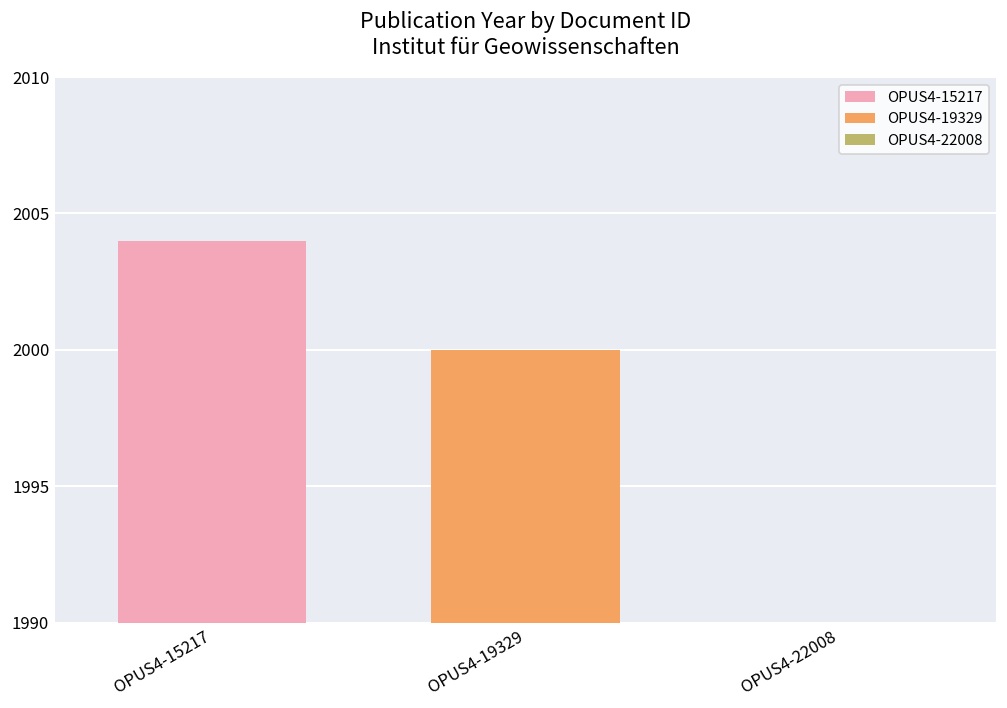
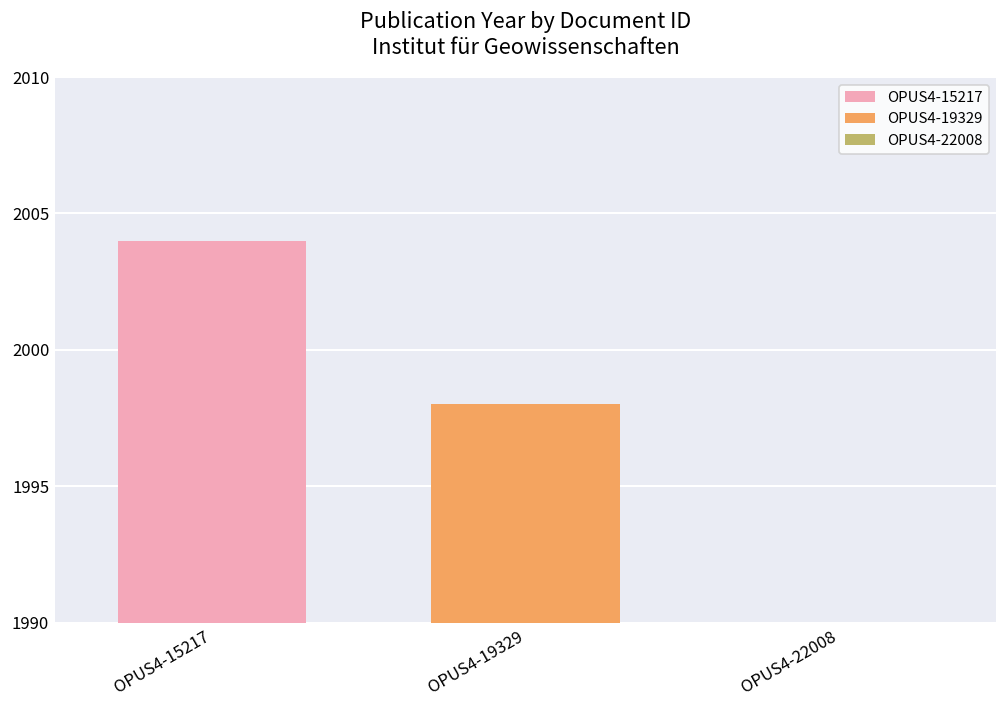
  {
    "OPUS4-15217": 2004,
-   "OPUS4-19329": 2000
+   "OPUS4-19329": 1998
  }
